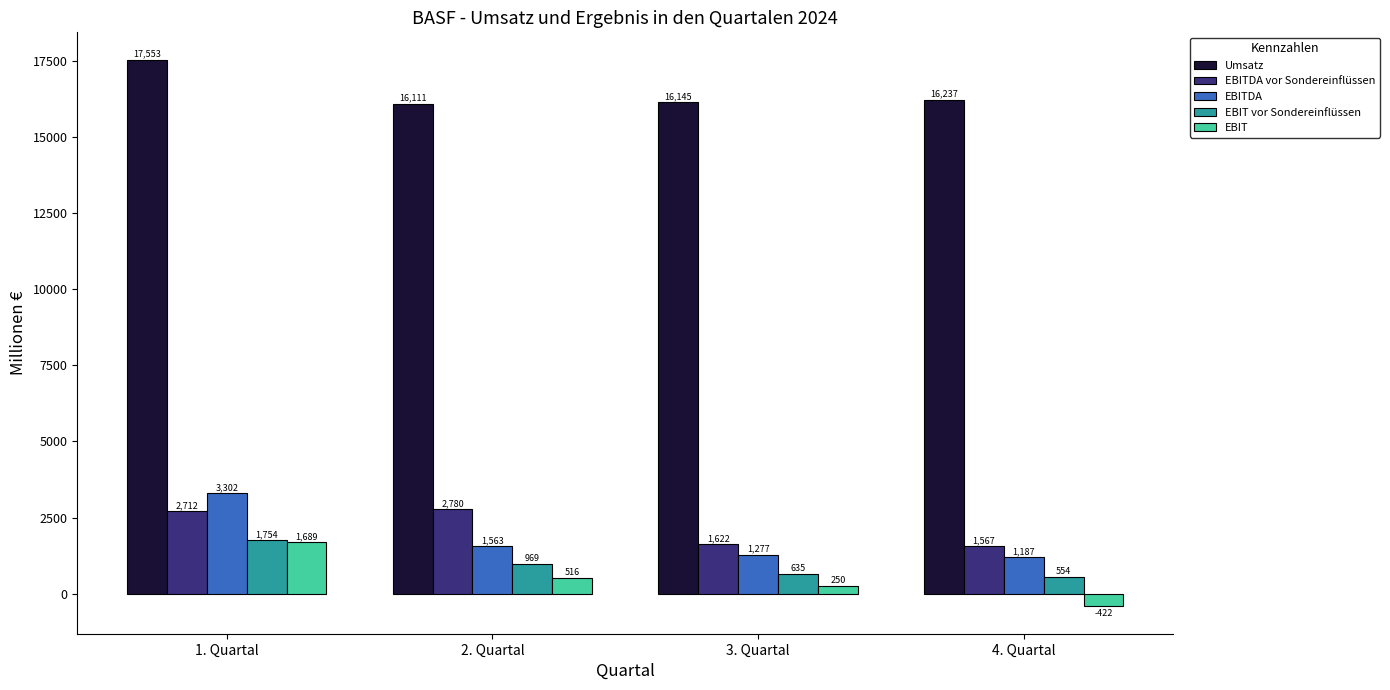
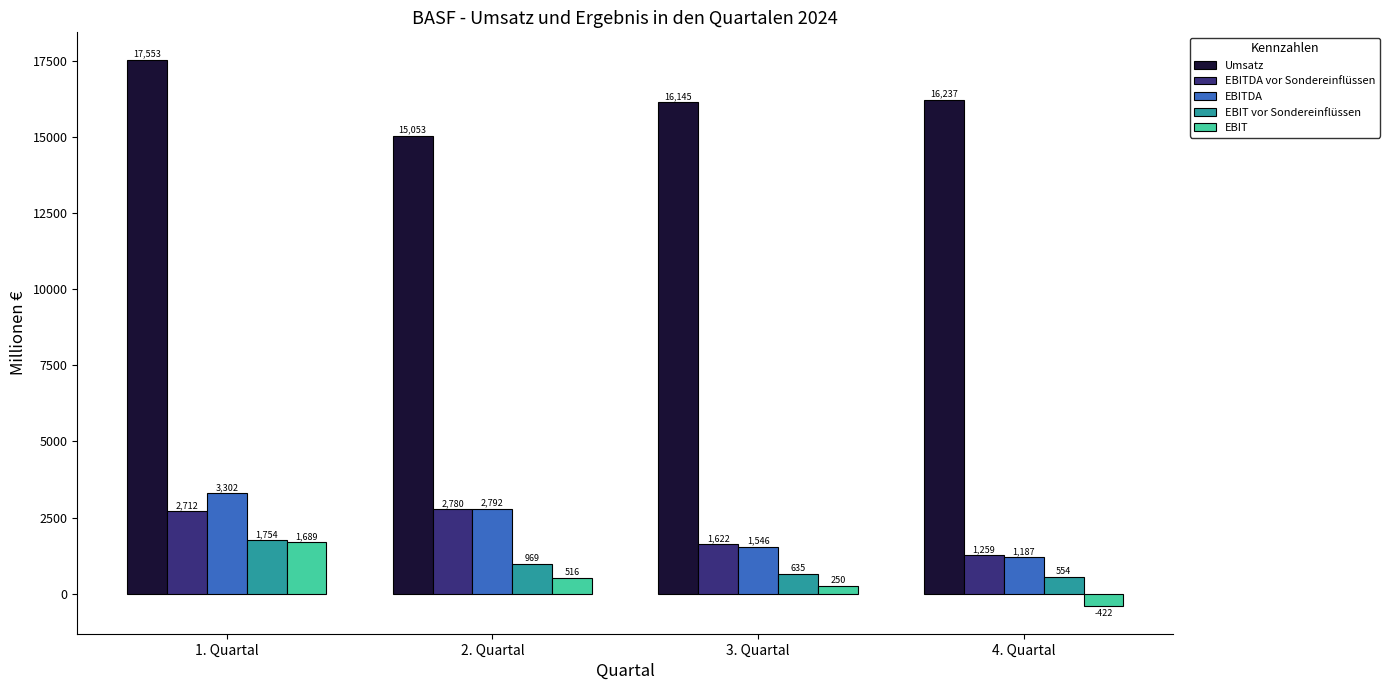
  {
    "Umsatz": {
      "1. Quartal": "17,553",
-     "2. Quartal": "16,111",
+     "2. Quartal": "15,053",
      "3. Quartal": "16,145",
      "4. Quartal": "16,237"
    },
    "EBITDA vor Sondereinflüssen": {
      "1. Quartal": "2,712",
      "2. Quartal": "2,780",
      "3. Quartal": "1,622",
-     "4. Quartal": "1,567"
+     "4. Quartal": "1,259"
    },
    "EBITDA": {
      "1. Quartal": "3,302",
-     "2. Quartal": "1,563",
-     "3. Quartal": "1,277",
+     "2. Quartal": "2,792",
+     "3. Quartal": "1,546",
      "4. Quartal": "1,187"
    }
  }
